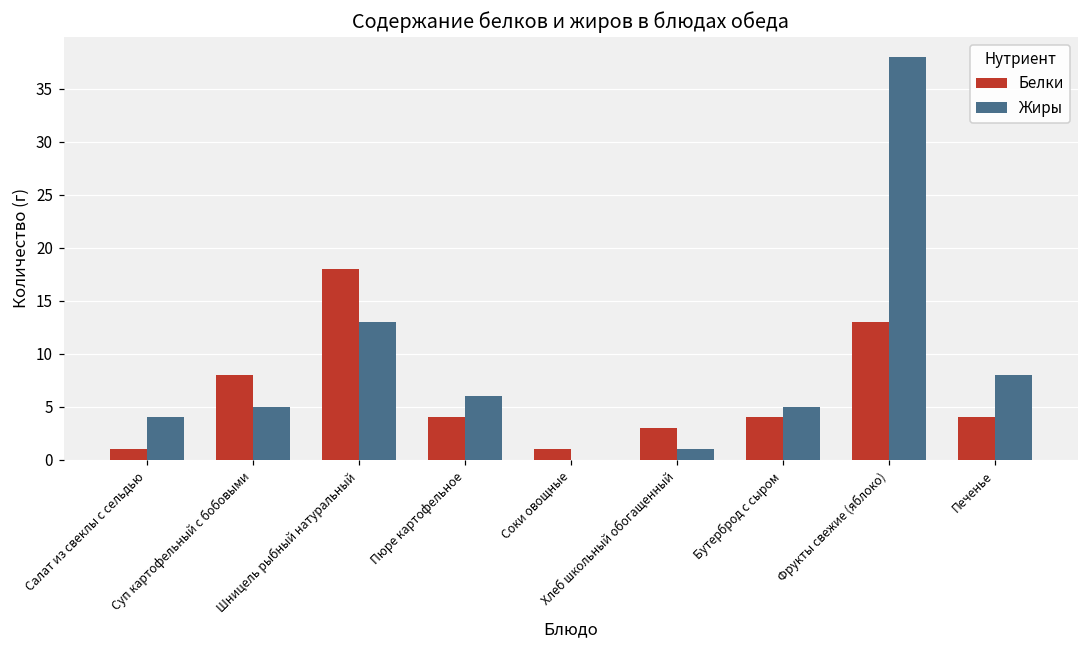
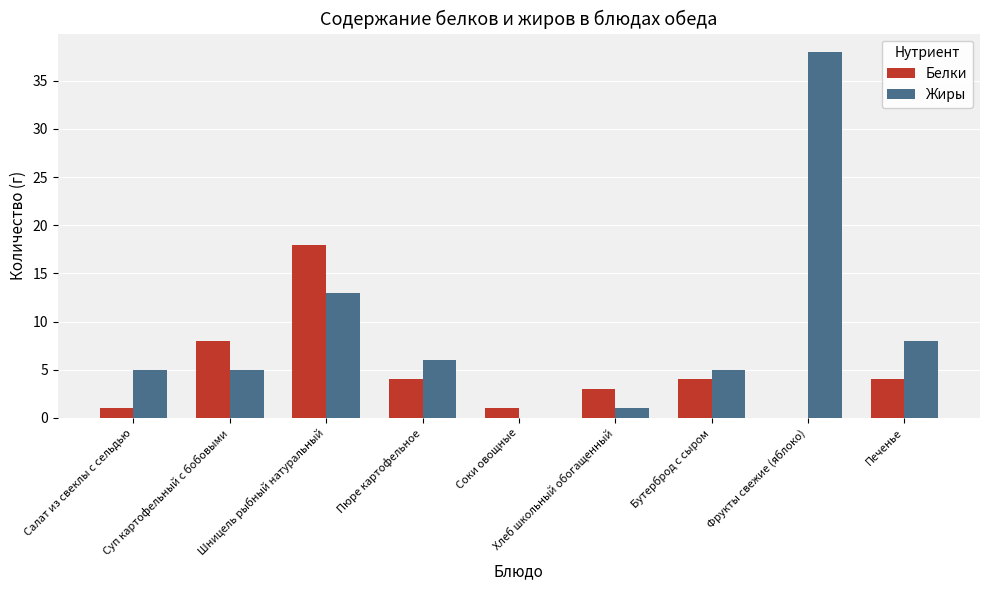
  {
    "Белки": {
      "Салат из свеклы с сельдью": 1,
      "Суп картофельный с бобовыми": 8,
      "Шницель рыбный натуральный": 18,
      "Пюре картофельное": 4,
      "Соки овощные": 1,
      "Хлеб школьный обогащенный": 3,
      "Бутерброд с сыром": 4,
-     "Фрукты свежие (яблоко)": 13,
+     "Фрукты свежие (яблоко)": 0,
      "Печенье": 4
    },
    "Жиры": {
-     "Салат из свеклы с сельдью": 4,
+     "Салат из свеклы с сельдью": 5,
      "Суп картофельный с бобовыми": 5,
      "Шницель рыбный натуральный": 13,
      "Пюре картофельное": 6,
      "Соки овощные": 0,
      "Хлеб школьный обогащенный": 1,
      "Бутерброд с сыром": 5,
      "Фрукты свежие (яблоко)": 38,
      "Печенье": 8
    }
  }
